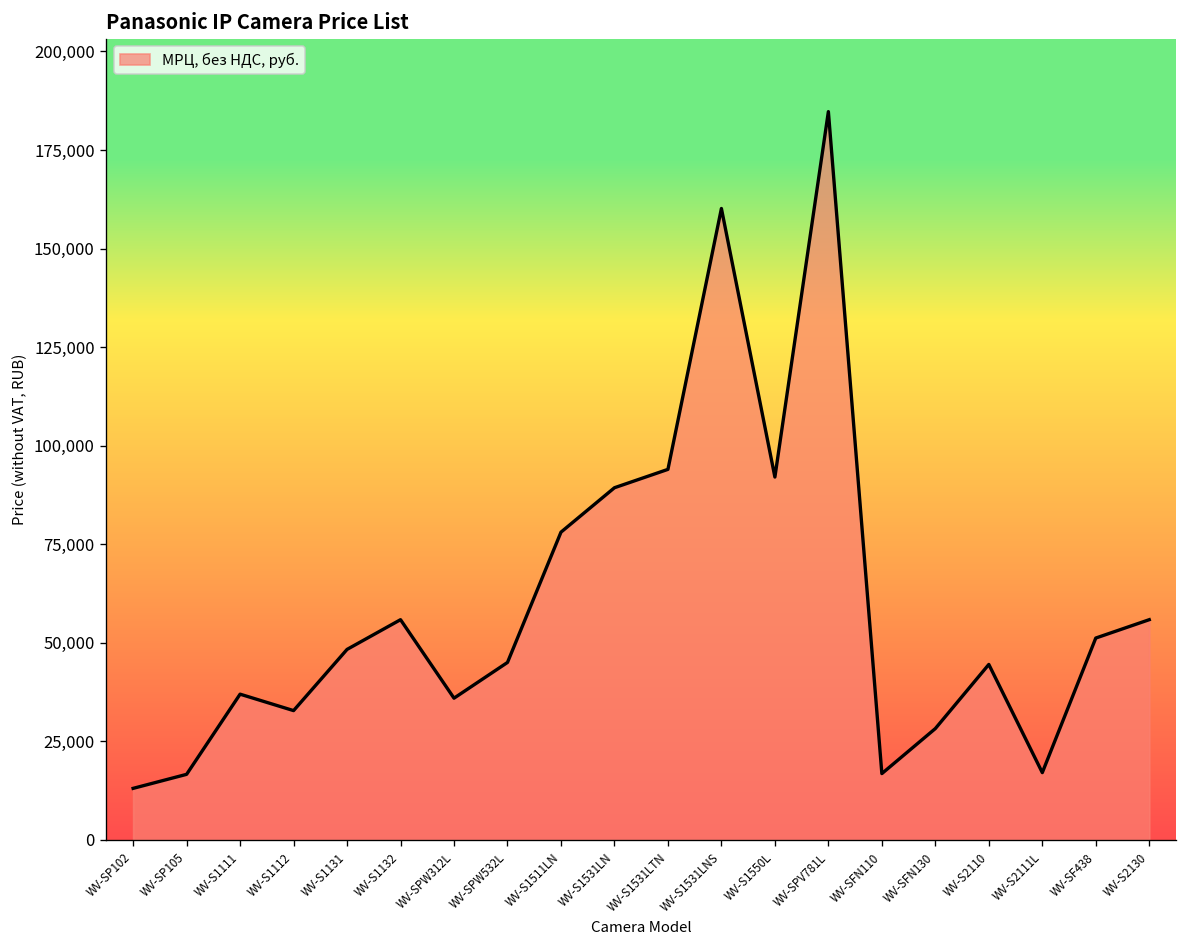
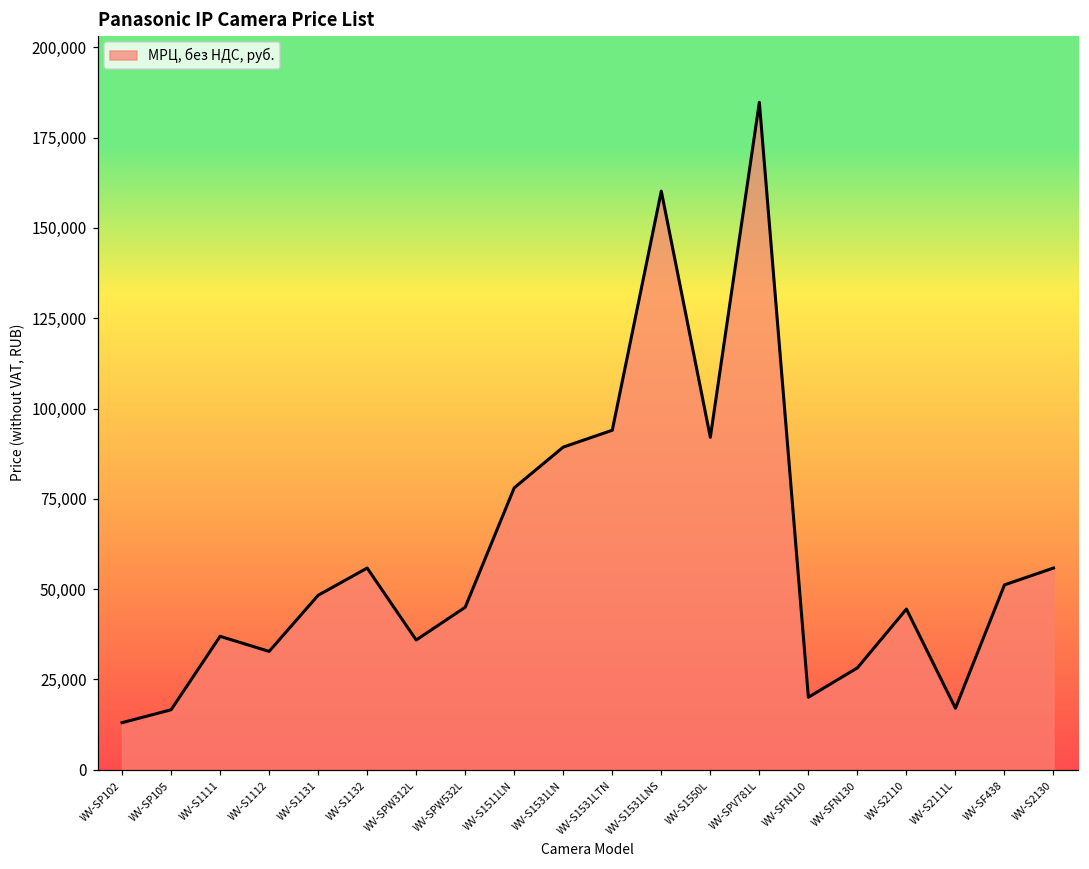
  {
    "WV-SP102": "13,000",
    "WV-SP105": "17,000",
    "WV-S1111": "37,000",
    "WV-S1112": "33,000",
    "WV-S1131": "48,000",
    "WV-S1132": "56,000",
    "WV-SPW312L": "36,000",
    "WV-SPW532L": "45,000",
    "WV-S1511LN": "78,000",
    "WV-S1531LN": "89,000",
    "WV-S1531LTN": "94,000",
    "WV-S1531LNS": "160,000",
    "WV-S1550L": "92,000",
    "WV-SPV781L": "185,000",
-   "WV-SFN110": "17,000",
+   "WV-SFN110": "20,000",
    "WV-SFN130": "28,000",
    "WV-S2110": "44,000",
    "WV-S2111L": "17,000",
    "WV-SF438": "51,000",
    "WV-S2130": "56,000"
  }
